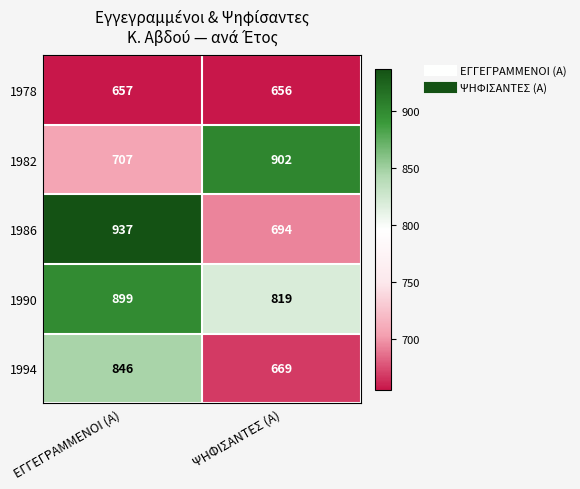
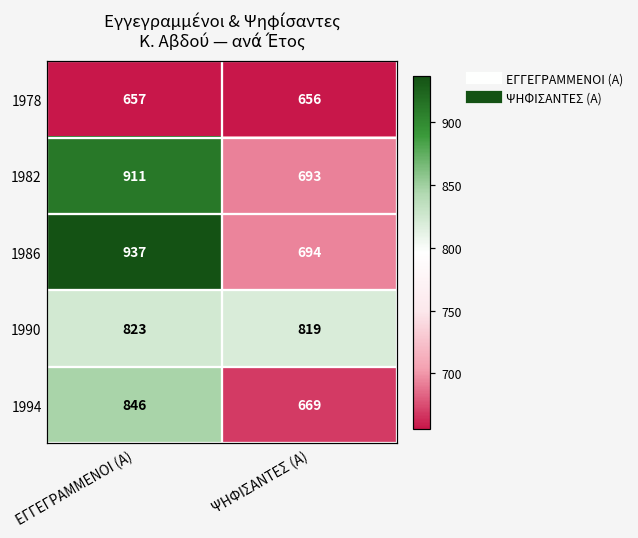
  {
    "1978": {
      "ΕΓΓΕΓΡΑΜΜΕΝΟΙ (Α)": 657,
      "ΨΗΦΙΣΑΝΤΕΣ (Α)": 656
    },
    "1982": {
-     "ΕΓΓΕΓΡΑΜΜΕΝΟΙ (Α)": 707,
-     "ΨΗΦΙΣΑΝΤΕΣ (Α)": 902
+     "ΕΓΓΕΓΡΑΜΜΕΝΟΙ (Α)": 911,
+     "ΨΗΦΙΣΑΝΤΕΣ (Α)": 693
    },
    "1986": {
      "ΕΓΓΕΓΡΑΜΜΕΝΟΙ (Α)": 937,
      "ΨΗΦΙΣΑΝΤΕΣ (Α)": 694
    },
    "1990": {
-     "ΕΓΓΕΓΡΑΜΜΕΝΟΙ (Α)": 899,
+     "ΕΓΓΕΓΡΑΜΜΕΝΟΙ (Α)": 823,
      "ΨΗΦΙΣΑΝΤΕΣ (Α)": 819
    },
    "1994": {
      "ΕΓΓΕΓΡΑΜΜΕΝΟΙ (Α)": 846,
      "ΨΗΦΙΣΑΝΤΕΣ (Α)": 669
    }
  }
